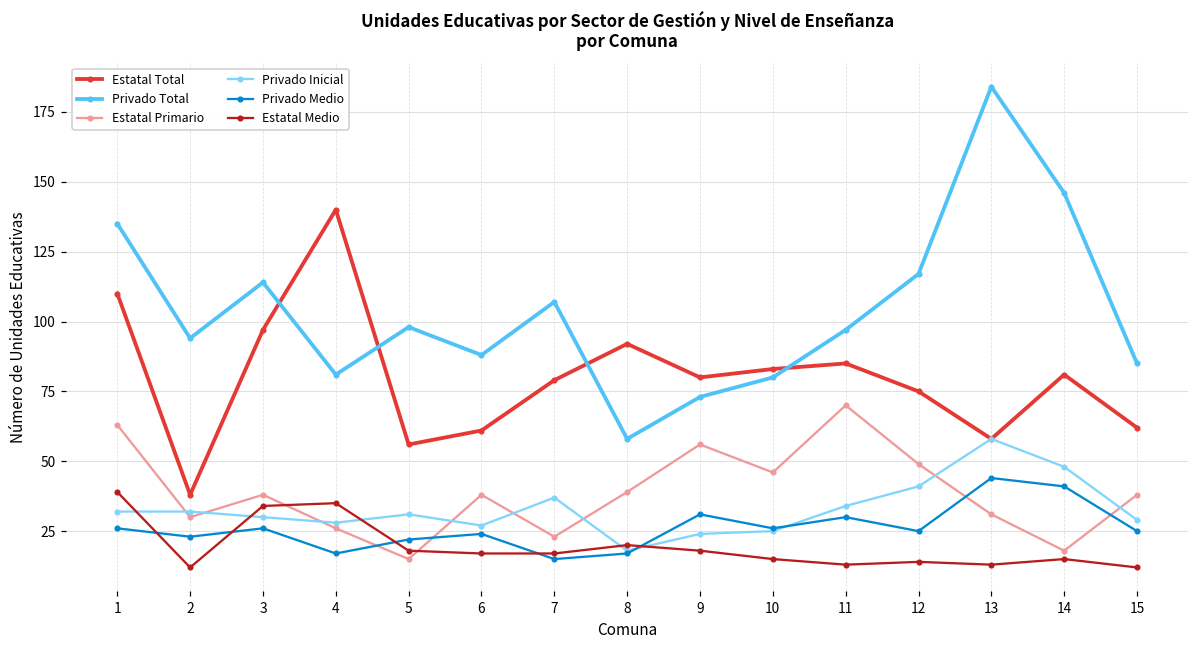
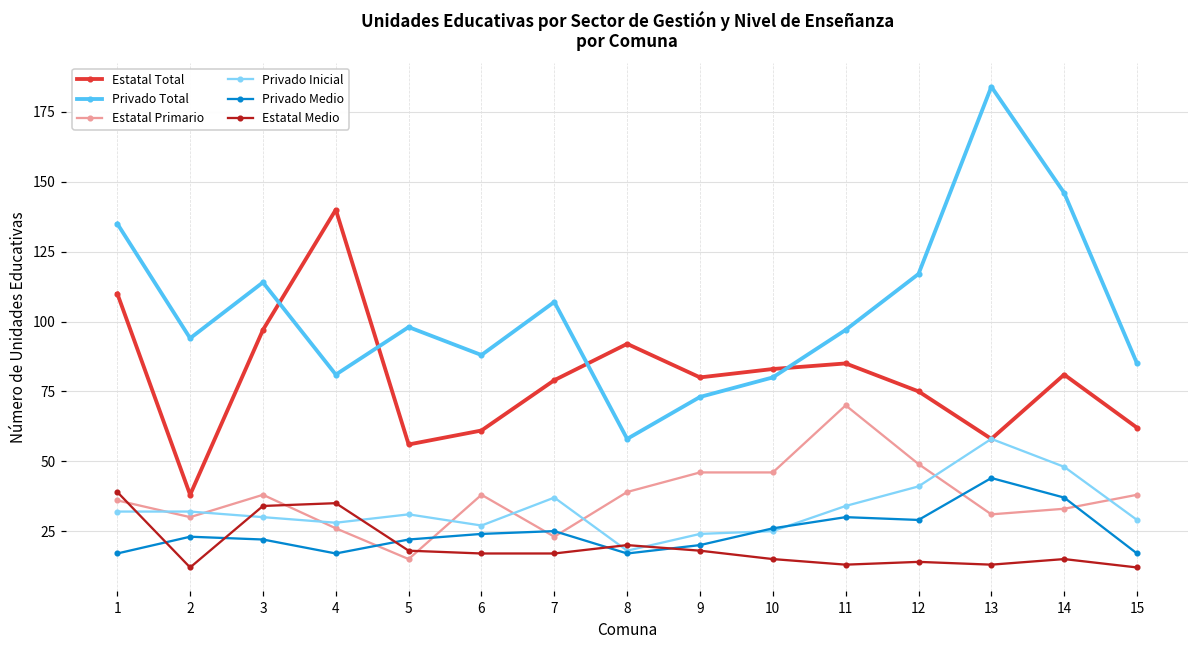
  {
    "Estatal Primario": {
-     "1": 63,
+     "1": 36,
      "2": 30,
      "3": 38,
      "4": 26,
      "5": 15,
      "6": 38,
      "7": 23,
      "8": 39,
-     "9": 56,
+     "9": 46,
      "10": 46,
      "11": 70,
      "12": 49,
      "13": 31,
-     "14": 18,
+     "14": 33,
      "15": 38
    },
    "Privado Medio": {
-     "1": 26,
+     "1": 17,
      "2": 23,
-     "3": 26,
+     "3": 22,
      "4": 17,
      "5": 22,
      "6": 24,
-     "7": 15,
+     "7": 25,
      "8": 17,
-     "9": 31,
+     "9": 20,
      "11": 30,
-     "12": 25,
+     "12": 29,
      "13": 44,
-     "14": 41,
-     "15": 25
+     "14": 37,
+     "15": 17
    }
  }
